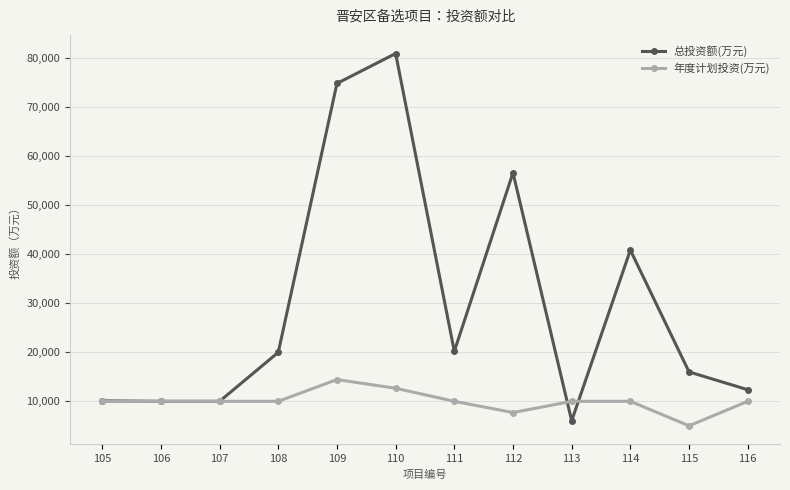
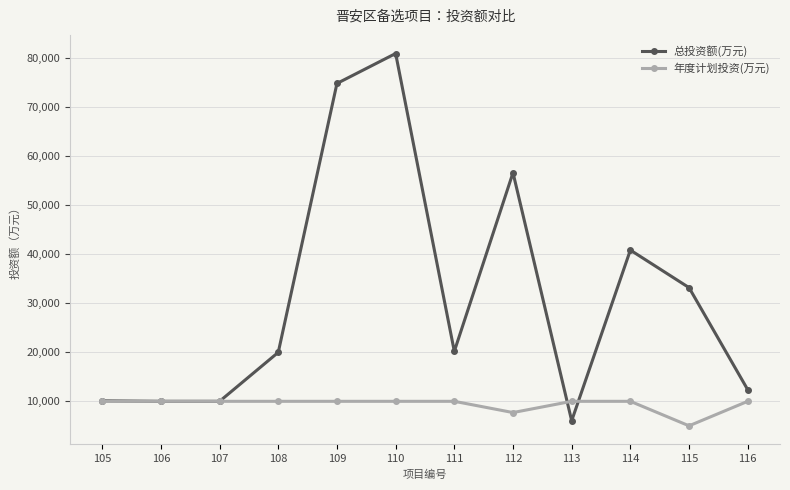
  {
    "总投资额(万元)": {
      "108": "20,000",
      "109": "75,000",
      "110": "81,000",
      "111": "20,000",
      "112": "57,000",
      "113": "6,000",
      "114": "41,000",
-     "115": "16,000",
+     "115": "33,000",
      "116": "12,000"
    },
    "年度计划投资(万元)": {
      "108": "10,000",
-     "109": "14,000",
-     "110": "13,000",
+     "109": "10,000",
+     "110": "10,000",
      "111": "10,000",
      "112": "8,000",
      "113": "10,000",
      "114": "10,000",
      "115": "5,000",
      "116": "10,000"
    }
  }
